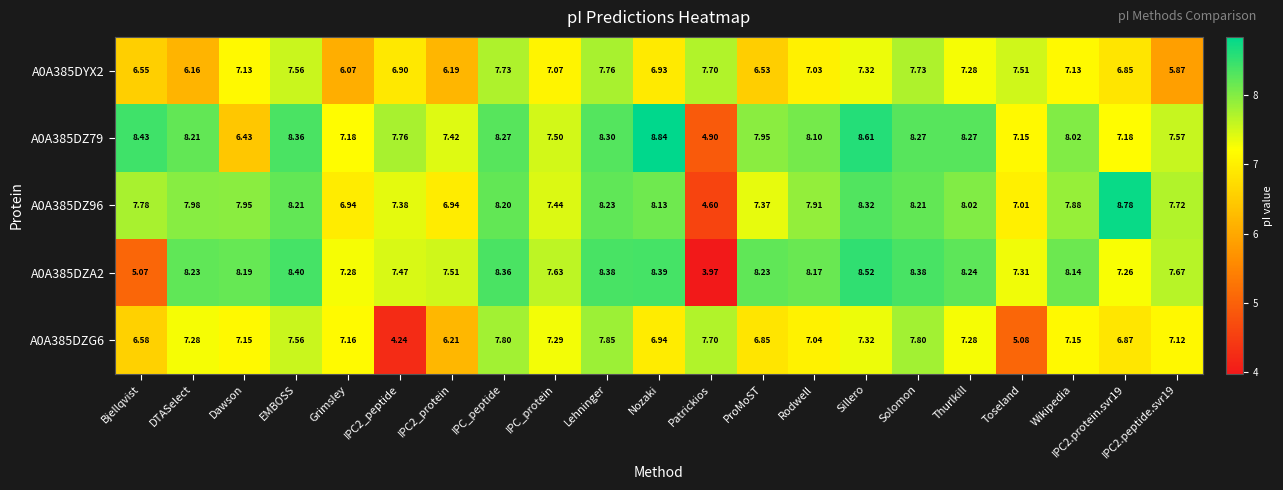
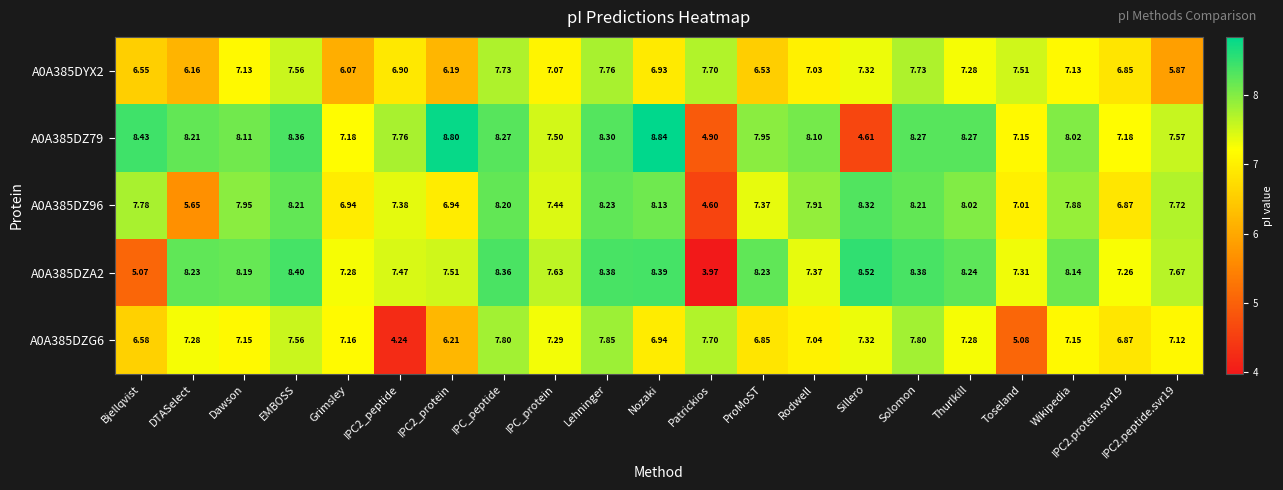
  {
    "A0A385DYX2": {
      "Bjellqvist": 6.55,
      "DTASelect": 6.16,
      "Dawson": 7.13,
      "EMBOSS": 7.56,
      "Grimsley": 6.07,
      "IPC2_peptide": 6.90,
      "IPC2_protein": 6.19,
      "IPC_peptide": 7.73,
      "IPC_protein": 7.07,
      "Lehninger": 7.76,
      "Nozaki": 6.93,
      "Patrickios": 7.70,
      "ProMoST": 6.53,
      "Rodwell": 7.03,
      "Sillero": 7.32,
      "Solomon": 7.73,
      "Thurlkill": 7.28,
      "Toseland": 7.51,
      "Wikipedia": 7.13,
      "IPC2.protein.svr19": 6.85,
      "IPC2.peptide.svr19": 5.87
    },
    "A0A385DZ79": {
      "Bjellqvist": 8.43,
      "DTASelect": 8.21,
-     "Dawson": 6.43,
+     "Dawson": 8.11,
      "EMBOSS": 8.36,
      "Grimsley": 7.18,
      "IPC2_peptide": 7.76,
-     "IPC2_protein": 7.42,
+     "IPC2_protein": 8.80,
      "IPC_peptide": 8.27,
      "IPC_protein": 7.50,
      "Lehninger": 8.30,
      "Nozaki": 8.84,
      "Patrickios": 4.90,
      "ProMoST": 7.95,
      "Rodwell": 8.10,
-     "Sillero": 8.61,
+     "Sillero": 4.61,
      "Solomon": 8.27,
      "Thurlkill": 8.27,
      "Toseland": 7.15,
      "Wikipedia": 8.02,
      "IPC2.protein.svr19": 7.18,
      "IPC2.peptide.svr19": 7.57
    },
    "A0A385DZ96": {
      "Bjellqvist": 7.78,
-     "DTASelect": 7.98,
+     "DTASelect": 5.65,
      "Dawson": 7.95,
      "EMBOSS": 8.21,
      "Grimsley": 6.94,
      "IPC2_peptide": 7.38,
      "IPC2_protein": 6.94,
      "IPC_peptide": 8.20,
      "IPC_protein": 7.44,
      "Lehninger": 8.23,
      "Nozaki": 8.13,
      "Patrickios": 4.60,
      "ProMoST": 7.37,
      "Rodwell": 7.91,
      "Sillero": 8.32,
      "Solomon": 8.21,
      "Thurlkill": 8.02,
      "Toseland": 7.01,
      "Wikipedia": 7.88,
-     "IPC2.protein.svr19": 8.78,
+     "IPC2.protein.svr19": 6.87,
      "IPC2.peptide.svr19": 7.72
    },
    "A0A385DZA2": {
      "Bjellqvist": 5.07,
      "DTASelect": 8.23,
      "Dawson": 8.19,
      "EMBOSS": 8.40,
      "Grimsley": 7.28,
      "IPC2_peptide": 7.47,
      "IPC2_protein": 7.51,
      "IPC_peptide": 8.36,
      "IPC_protein": 7.63,
      "Lehninger": 8.38,
      "Nozaki": 8.39,
      "Patrickios": 3.97,
      "ProMoST": 8.23,
-     "Rodwell": 8.17,
+     "Rodwell": 7.37,
      "Sillero": 8.52,
      "Solomon": 8.38,
      "Thurlkill": 8.24,
      "Toseland": 7.31,
      "Wikipedia": 8.14,
      "IPC2.protein.svr19": 7.26,
      "IPC2.peptide.svr19": 7.67
    },
    "A0A385DZG6": {
      "Bjellqvist": 6.58,
      "DTASelect": 7.28,
      "Dawson": 7.15,
      "EMBOSS": 7.56,
      "Grimsley": 7.16,
      "IPC2_peptide": 4.24,
      "IPC2_protein": 6.21,
      "IPC_peptide": 7.80,
      "IPC_protein": 7.29,
      "Lehninger": 7.85,
      "Nozaki": 6.94,
      "Patrickios": 7.70,
      "ProMoST": 6.85,
      "Rodwell": 7.04,
      "Sillero": 7.32,
      "Solomon": 7.80,
      "Thurlkill": 7.28,
      "Toseland": 5.08,
      "Wikipedia": 7.15,
      "IPC2.protein.svr19": 6.87,
      "IPC2.peptide.svr19": 7.12
    }
  }
